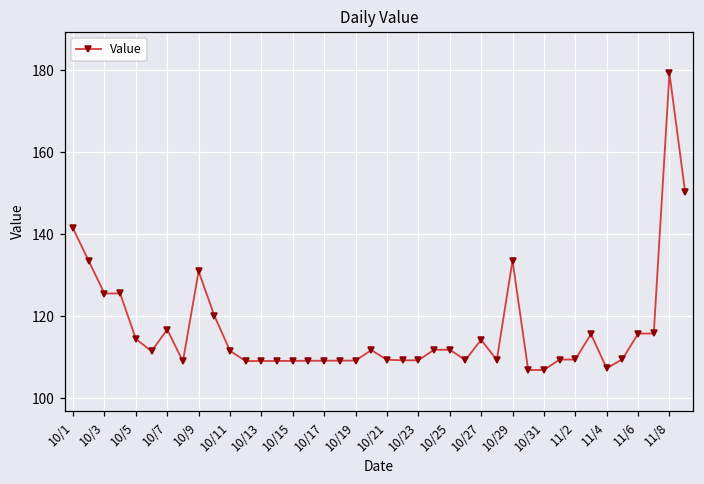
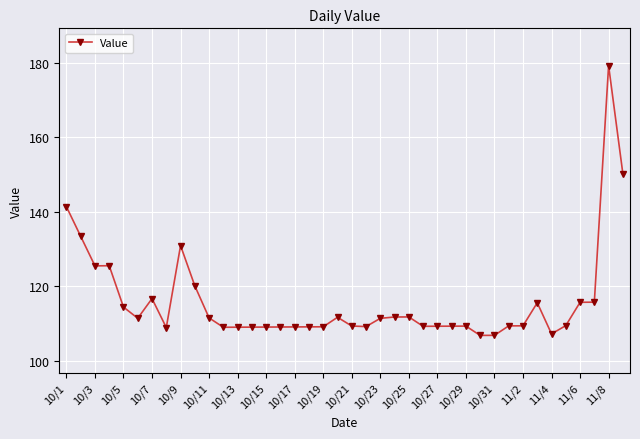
  {
    "10/1": 141,
    "10/3": 126,
    "10/5": 114,
    "10/7": 117,
    "10/9": 131,
    "10/11": 112,
    "10/13": 109,
    "10/15": 109,
    "10/17": 109,
    "10/19": 109,
    "10/21": 109,
-   "10/23": 109,
+   "10/23": 111,
    "10/25": 112,
-   "10/27": 114,
-   "10/29": 134,
+   "10/27": 109,
+   "10/29": 109,
    "10/31": 107,
    "11/2": 109,
    "11/4": 107,
    "11/6": 116,
    "11/8": 179
  }
